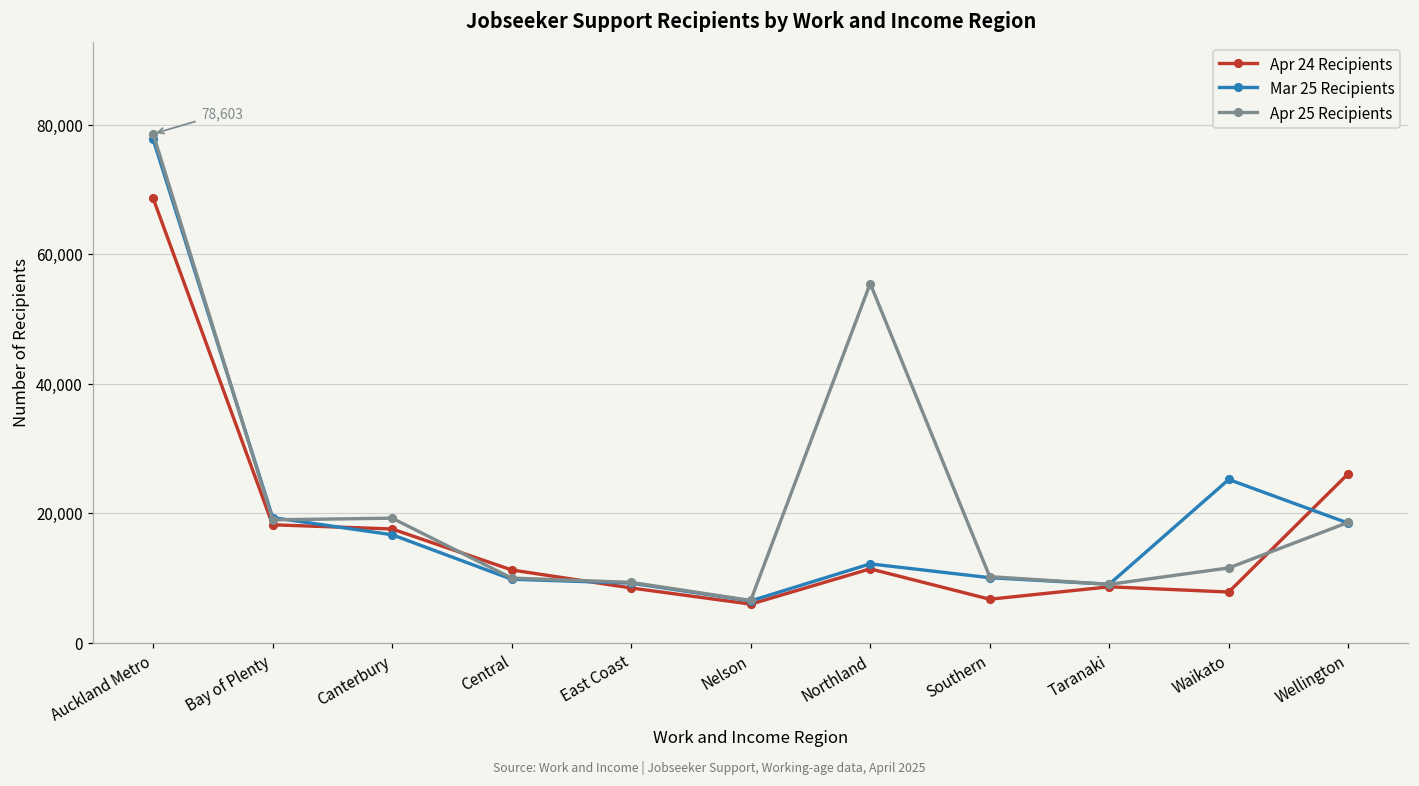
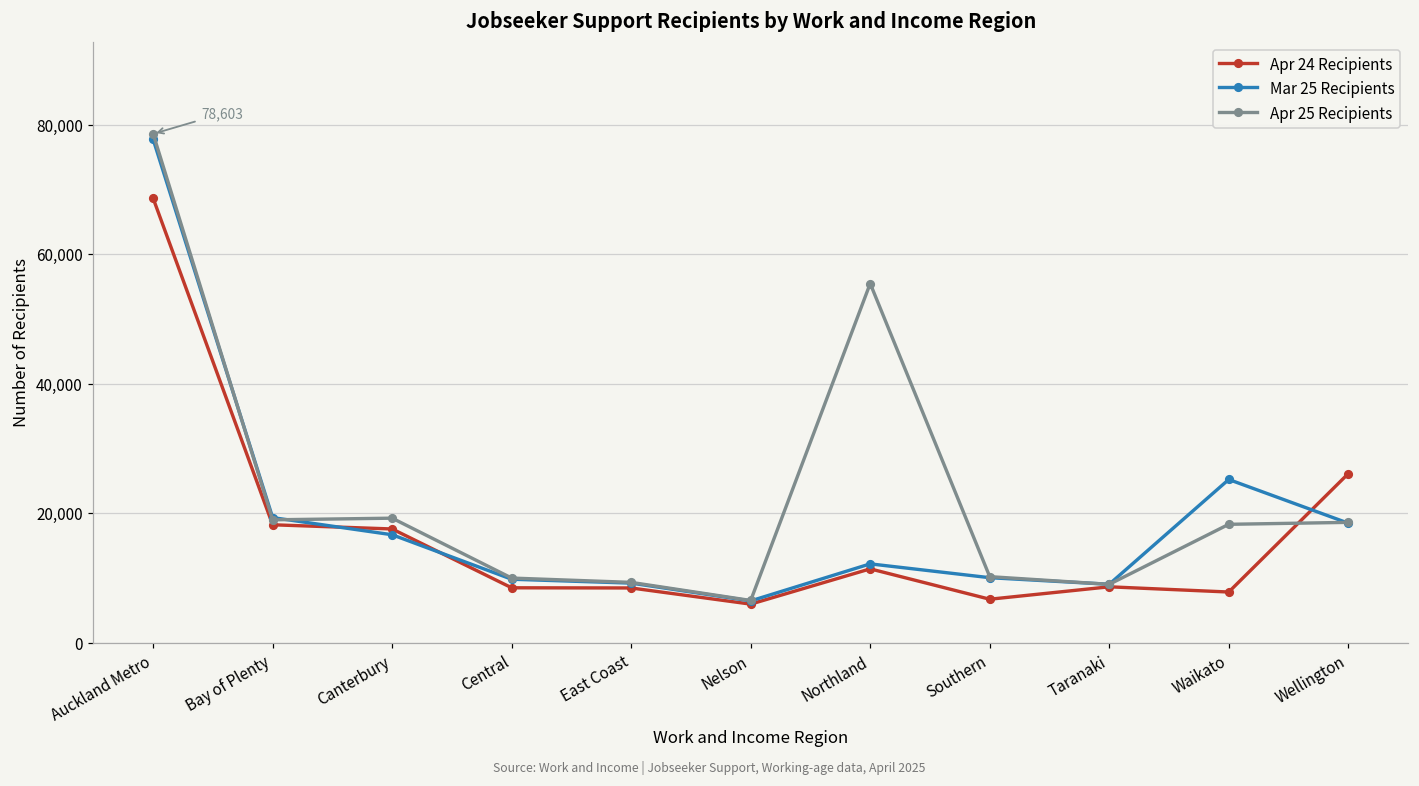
  {
    "Apr 24 Recipients": {
      "Auckland Metro": "69,000",
      "Bay of Plenty": "18,000",
      "Canterbury": "18,000",
-     "Central": "11,000",
+     "Central": "8,000",
      "East Coast": "8,000",
      "Nelson": "6,000",
      "Northland": "11,000",
      "Southern": "7,000",
      "Waikato": "8,000",
      "Wellington": "26,000"
    },
    "Mar 25 Recipients": {
      "Auckland Metro": "78,000",
      "Canterbury": "17,000",
      "Northland": "12,000",
      "Waikato": "25,000"
    },
    "Apr 25 Recipients": {
      "Canterbury": "19,000",
      "Northland": "55,000",
-     "Waikato": "12,000"
+     "Waikato": "18,000"
    }
  }
